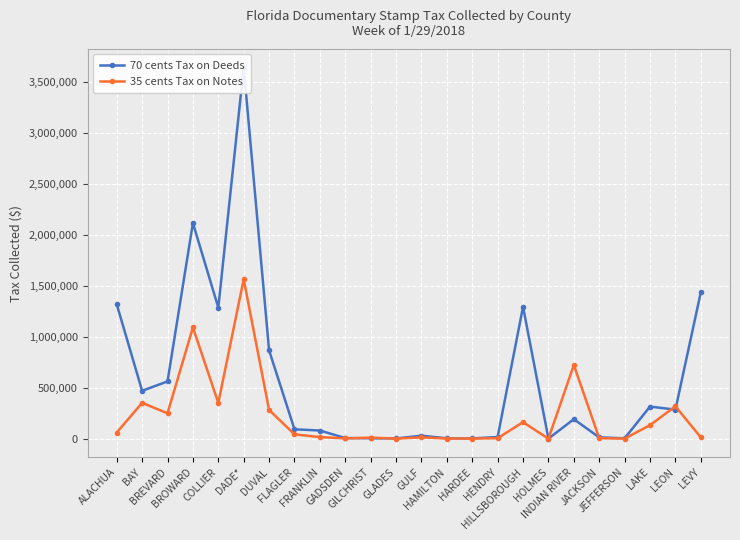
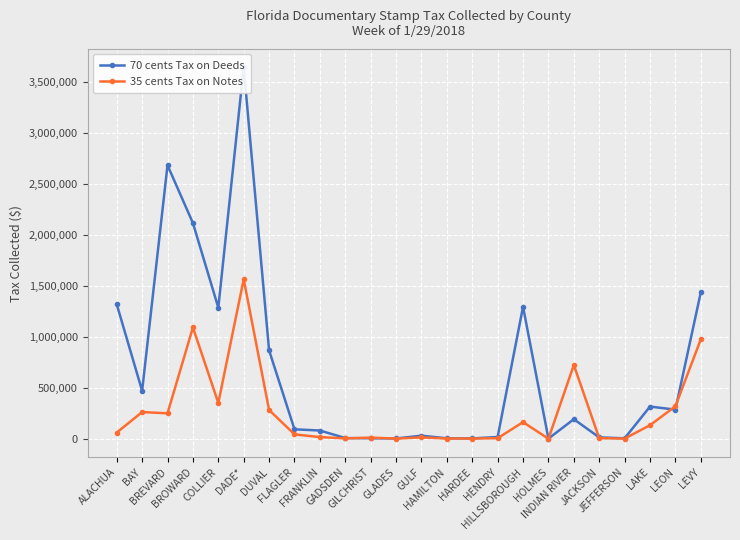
  {
    "70 cents Tax on Deeds": {
      "ALACHUA": "1,320,000",
      "BAY": "470,000",
-     "BREVARD": "560,000",
+     "BREVARD": "2,680,000",
      "BROWARD": "2,120,000",
      "COLLIER": "1,290,000",
      "DUVAL": "870,000",
      "FLAGLER": "90,000",
      "FRANKLIN": "80,000",
      "HILLSBOROUGH": "1,300,000",
      "INDIAN RIVER": "190,000",
      "LAKE": "320,000",
      "LEON": "290,000",
      "LEVY": "1,440,000"
    },
    "35 cents Tax on Notes": {
      "ALACHUA": "60,000",
-     "BAY": "350,000",
+     "BAY": "260,000",
      "BREVARD": "250,000",
      "BROWARD": "1,090,000",
      "COLLIER": "350,000",
      "DADE*": "1,560,000",
      "DUVAL": "280,000",
      "FLAGLER": "40,000",
      "FRANKLIN": "20,000",
      "HILLSBOROUGH": "160,000",
      "INDIAN RIVER": "720,000",
      "LAKE": "130,000",
      "LEON": "320,000",
-     "LEVY": "10,000"
+     "LEVY": "980,000"
    }
  }
